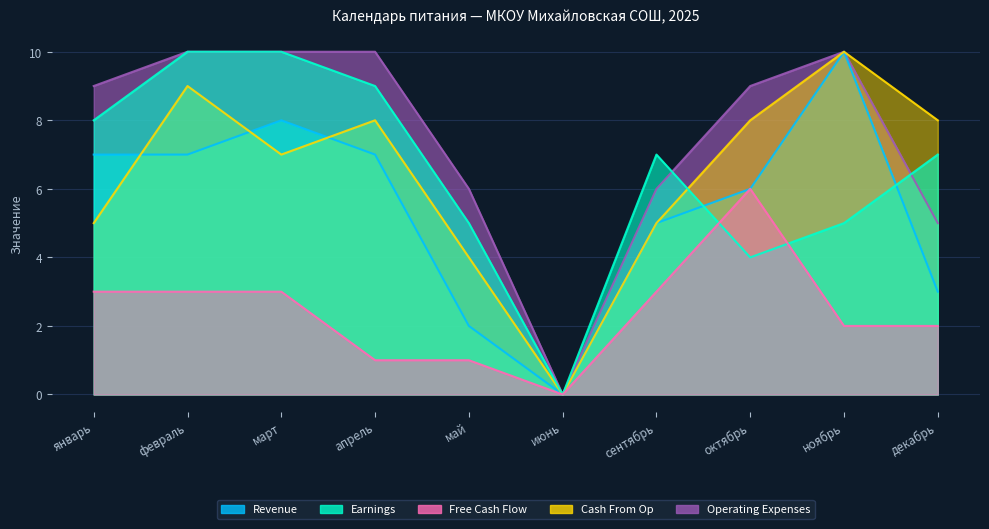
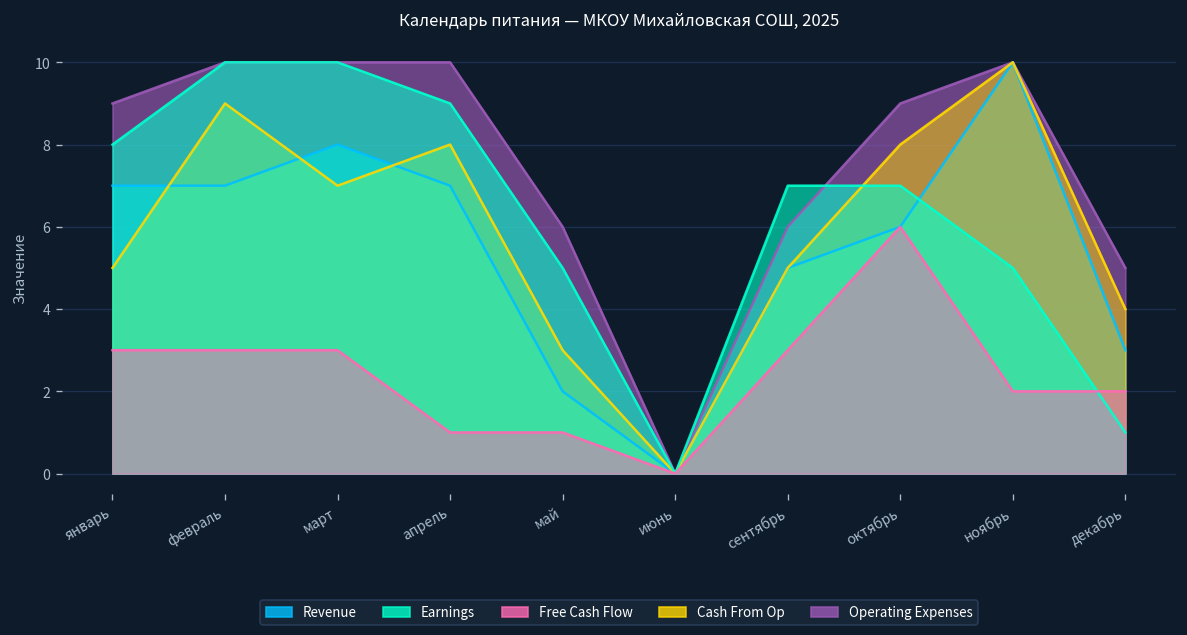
  {
    "Revenue": {
      "январь": 7,
      "февраль": 7,
      "март": 8,
      "апрель": 7,
      "май": 2,
      "декабрь": 3
    },
    "Cash From Op": {
      "январь": 5,
      "февраль": 9,
      "март": 7,
      "апрель": 8,
-     "май": 4,
+     "май": 3,
      "октябрь": 8,
-     "декабрь": 8
+     "декабрь": 4
    },
    "Earnings": {
      "январь": 8,
      "апрель": 9,
      "май": 5,
      "сентябрь": 7,
-     "октябрь": 4,
+     "октябрь": 7,
      "ноябрь": 5,
-     "декабрь": 7
+     "декабрь": 1
    }
  }
